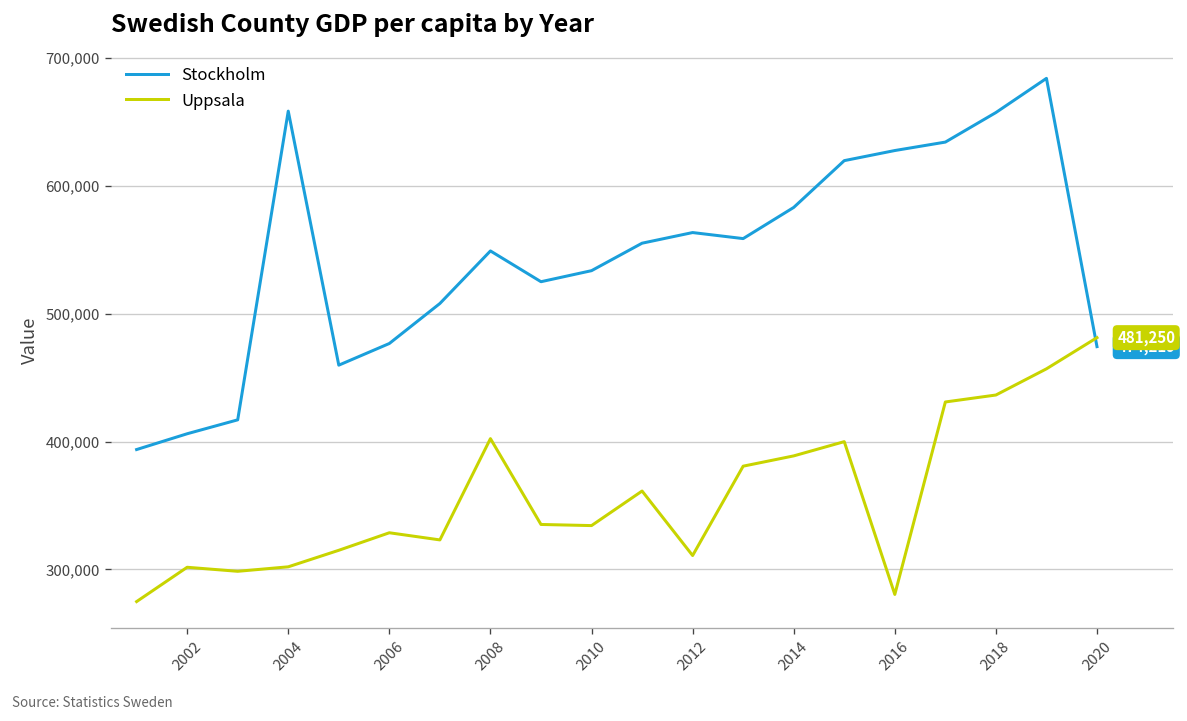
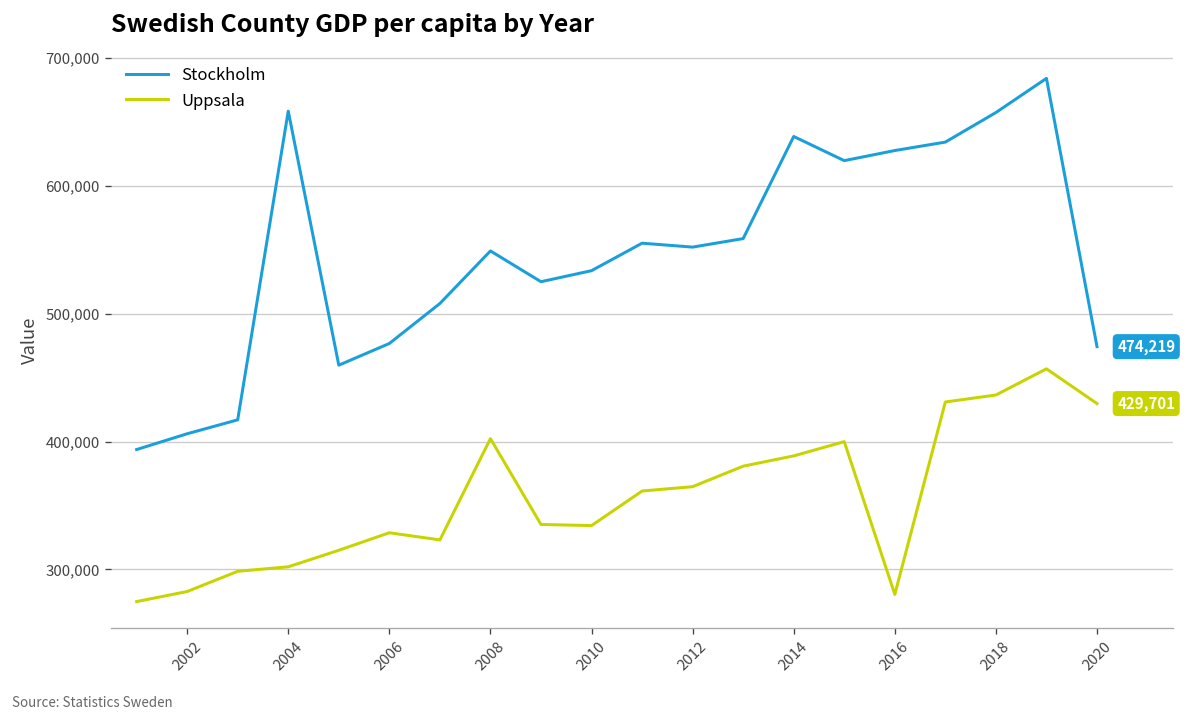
  {
    "Stockholm": {
      "2002": "406,000",
      "2004": "658,000",
      "2006": "477,000",
      "2008": "549,000",
      "2010": "534,000",
-     "2012": "563,000",
-     "2014": "583,000",
+     "2012": "552,000",
+     "2014": "639,000",
      "2016": "628,000",
      "2018": "657,000"
    },
    "Uppsala": {
-     "2002": "302,000",
-     "2012": "311,000",
-     "2020": "481,250"
+     "2002": "283,000",
+     "2012": "365,000",
+     "2020": "429,701"
    }
  }
